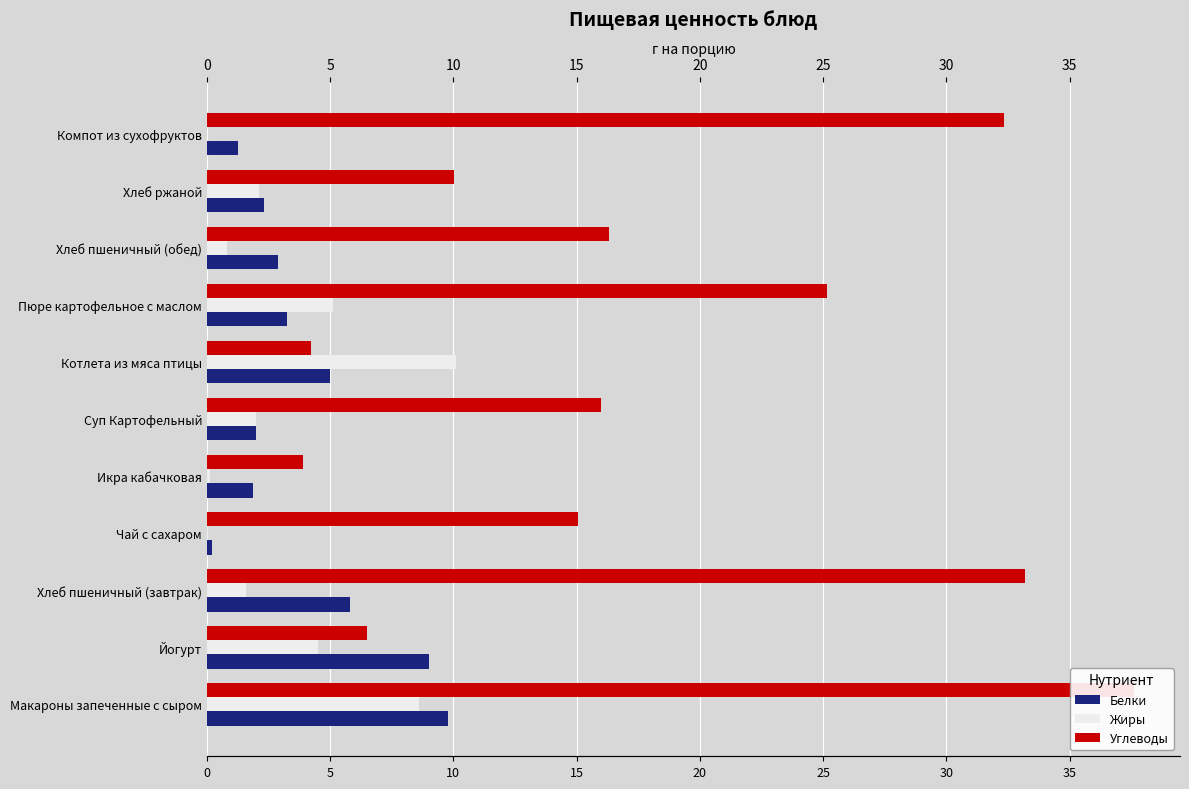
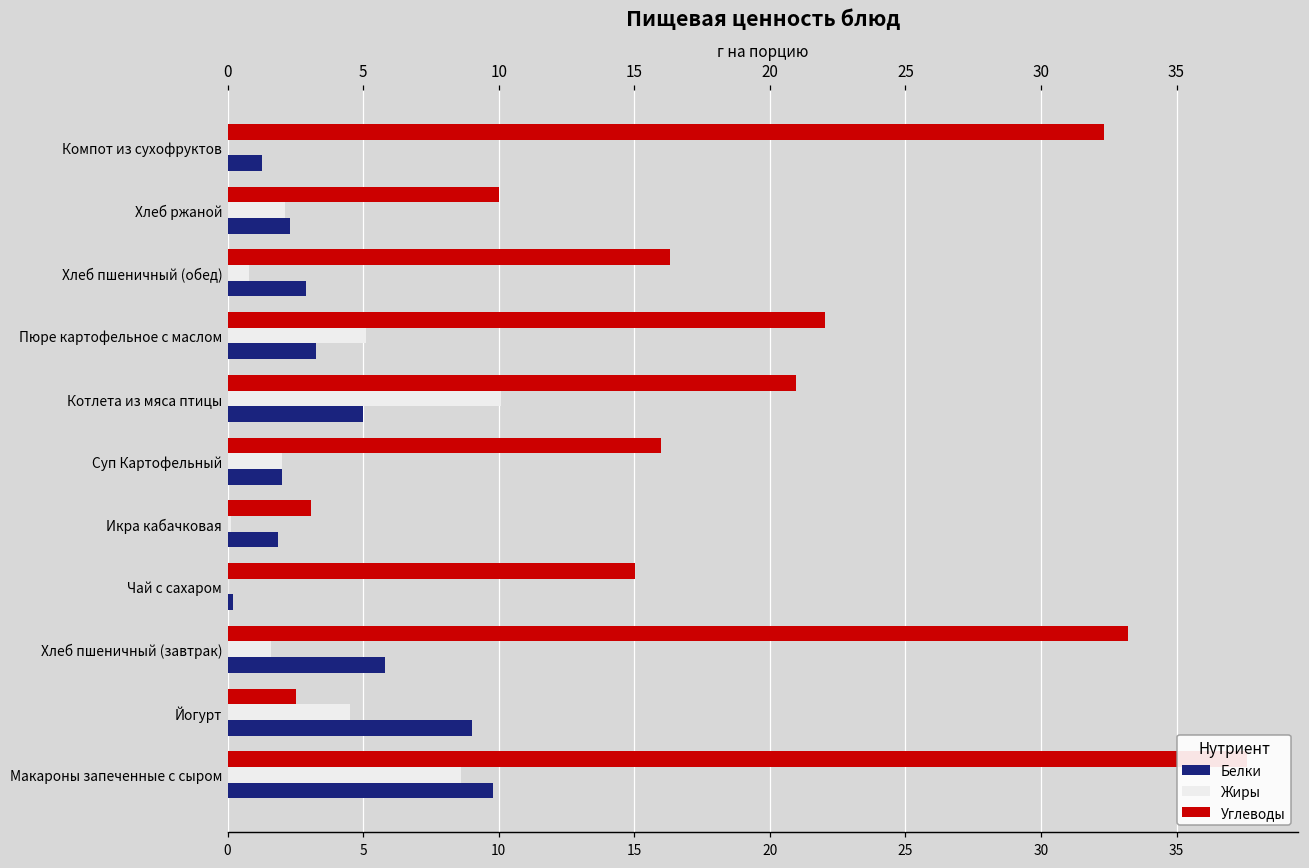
  {
    "Белки": {
      "Компот из сухофруктов": 1.3,
      "Хлеб ржаной": 2.3,
      "Хлеб пшеничный (обед)": 2.9,
      "Пюре картофельное с маслом": 3.3,
      "Котлета из мяса птицы": 5.0,
      "Суп Картофельный": 2.0,
      "Икра кабачковая": 1.9,
      "Чай с сахаром": 0.2,
      "Хлеб пшеничный (завтрак)": 5.8,
      "Йогурт": 9.0,
      "Макароны запеченные с сыром": 9.8
    },
    "Жиры": {
      "Хлеб ржаной": 2.1,
      "Хлеб пшеничный (обед)": 0.8,
      "Пюре картофельное с маслом": 5.1,
      "Котлета из мяса птицы": 10.1,
      "Суп Картофельный": 2.0,
      "Икра кабачковая": 0.1,
      "Хлеб пшеничный (завтрак)": 1.6,
      "Йогурт": 4.5,
      "Макароны запеченные с сыром": 8.6
    },
    "Углеводы": {
      "Компот из сухофруктов": 32.3,
      "Хлеб ржаной": 10.0,
      "Хлеб пшеничный (обед)": 16.3,
-     "Пюре картофельное с маслом": 25.2,
-     "Котлета из мяса птицы": 4.2,
+     "Пюре картофельное с маслом": 22.0,
+     "Котлета из мяса птицы": 21.0,
      "Суп Картофельный": 16.0,
-     "Икра кабачковая": 3.9,
+     "Икра кабачковая": 3.1,
      "Чай с сахаром": 15.0,
      "Хлеб пшеничный (завтрак)": 33.2,
-     "Йогурт": 6.5
+     "Йогурт": 2.5
    }
  }
